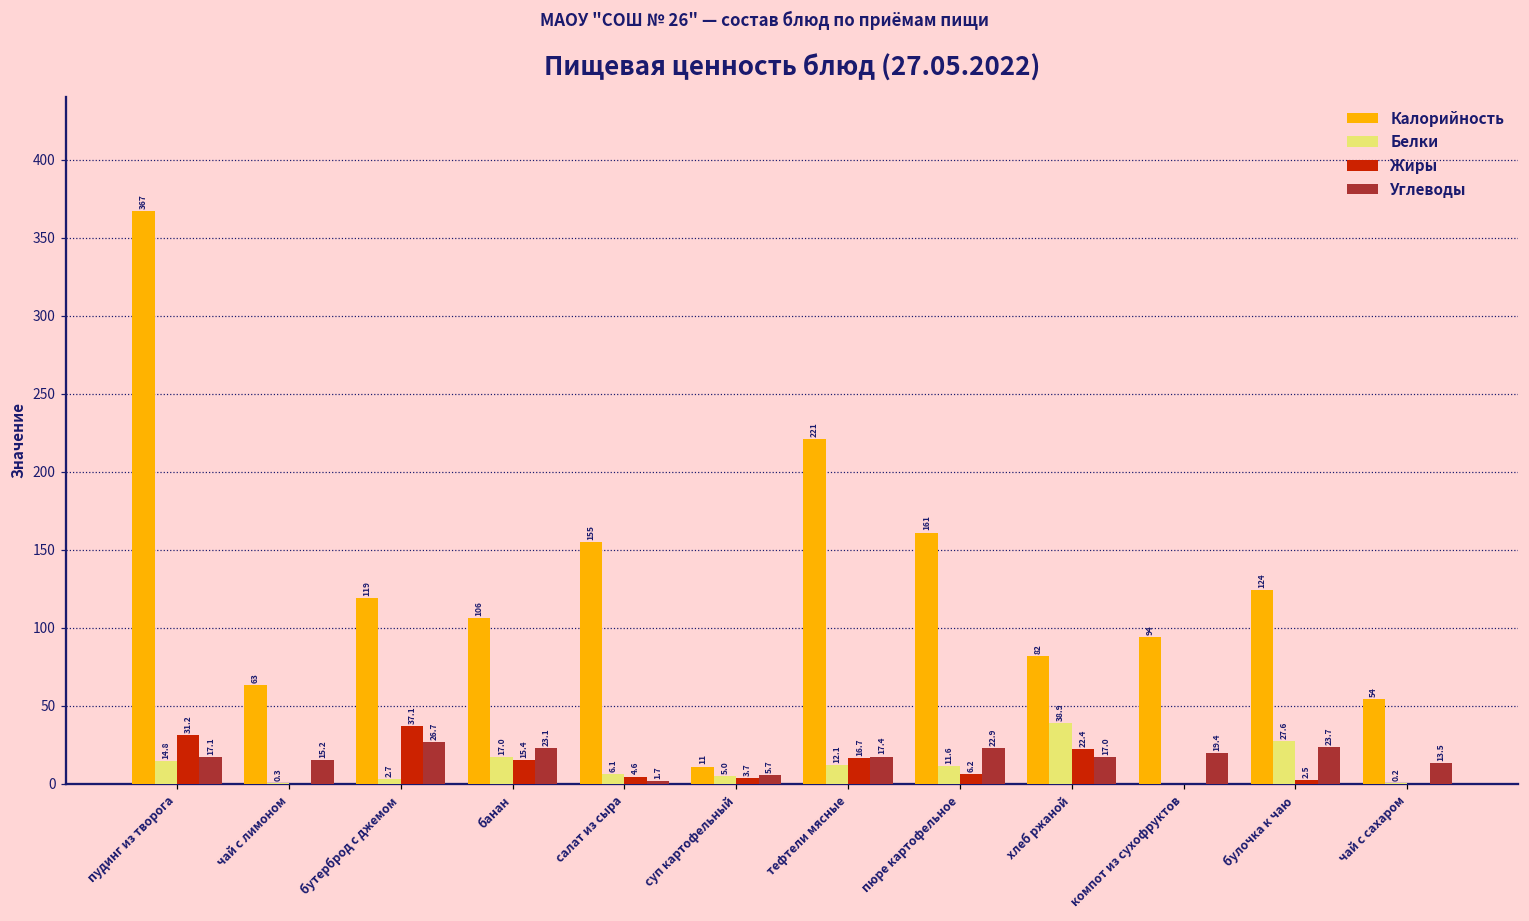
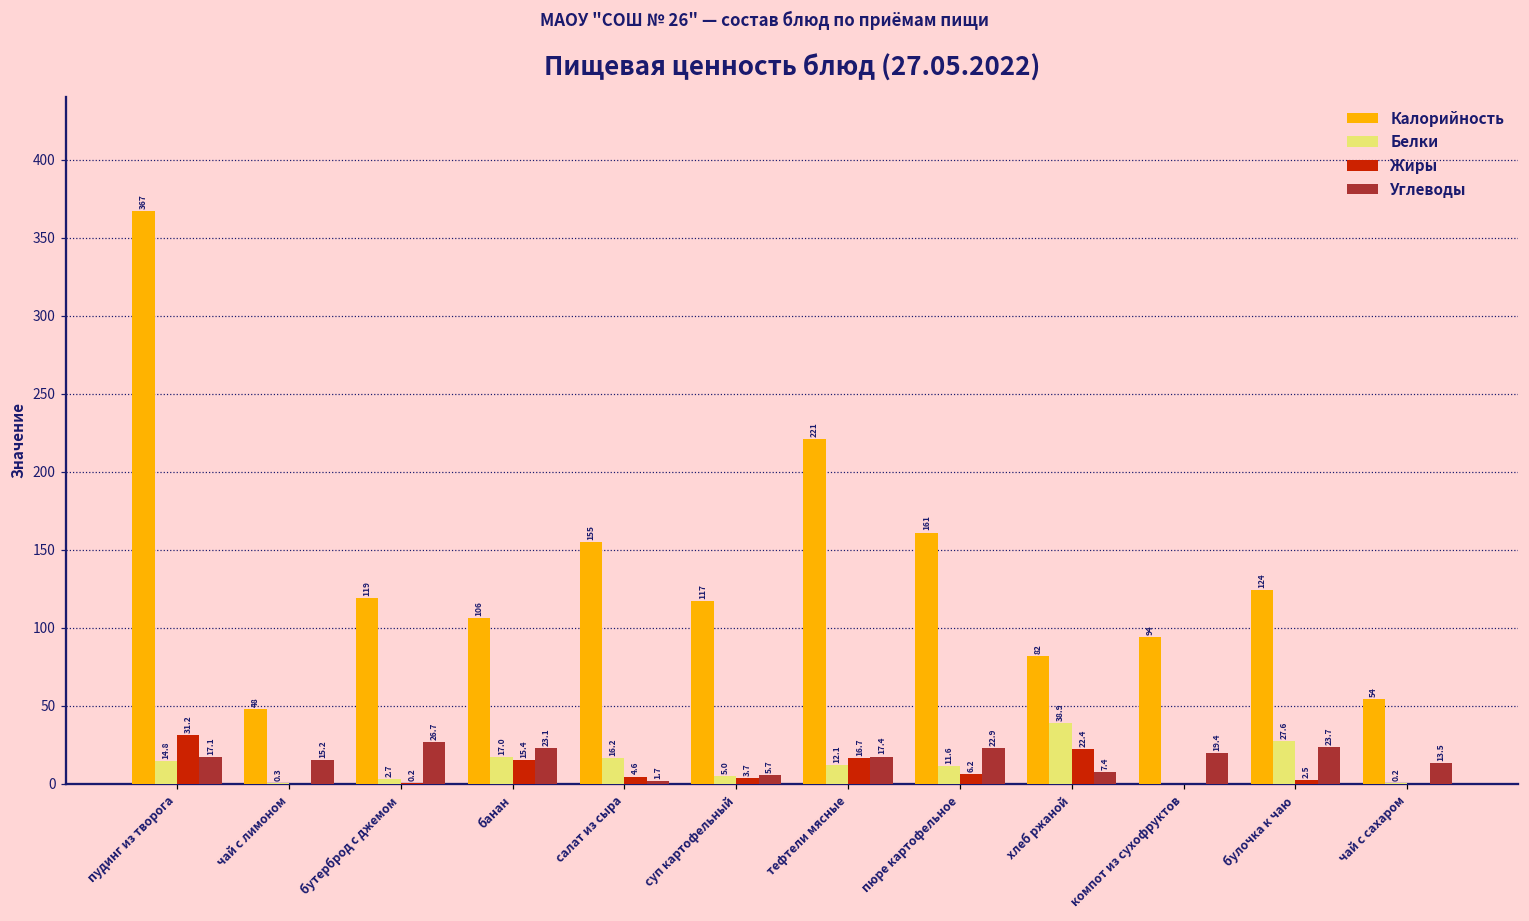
  {
    "Калорийность": {
      "пудинг из творога": 367,
-     "чай с лимоном": 63,
+     "чай с лимоном": 48,
      "бутерброд с джемом": 119,
      "банан": 106,
      "салат из сыра": 155,
-     "суп картофельный": 11,
+     "суп картофельный": 117,
      "тефтели мясные": 221,
      "пюре картофельное": 161,
      "хлеб ржаной": 82,
      "компот из сухофруктов": 94,
      "булочка к чаю": 124,
      "чай с сахаром": 54
    },
    "Белки": {
      "пудинг из творога": 14.8,
      "чай с лимоном": 0.3,
      "бутерброд с джемом": 2.7,
      "банан": 17.0,
-     "салат из сыра": 6.1,
+     "салат из сыра": 16.2,
      "суп картофельный": 5.0,
      "тефтели мясные": 12.1,
      "пюре картофельное": 11.6,
      "хлеб ржаной": 38.9,
      "булочка к чаю": 27.6,
      "чай с сахаром": 0.2
    },
    "Жиры": {
      "пудинг из творога": 31.2,
-     "бутерброд с джемом": 37.1,
+     "бутерброд с джемом": 0.2,
      "банан": 15.4,
      "салат из сыра": 4.6,
      "суп картофельный": 3.7,
      "тефтели мясные": 16.7,
      "пюре картофельное": 6.2,
      "хлеб ржаной": 22.4,
      "булочка к чаю": 2.5
    },
    "Углеводы": {
      "пудинг из творога": 17.1,
      "чай с лимоном": 15.2,
      "бутерброд с джемом": 26.7,
      "банан": 23.1,
      "салат из сыра": 1.7,
      "суп картофельный": 5.7,
      "тефтели мясные": 17.4,
      "пюре картофельное": 22.9,
-     "хлеб ржаной": 17.0,
+     "хлеб ржаной": 7.4,
      "компот из сухофруктов": 19.4,
      "булочка к чаю": 23.7,
      "чай с сахаром": 13.5
    }
  }
